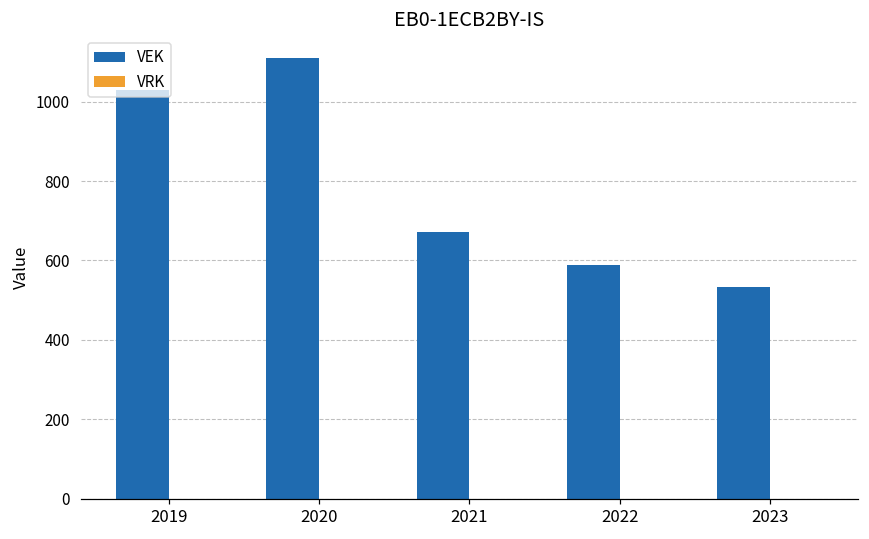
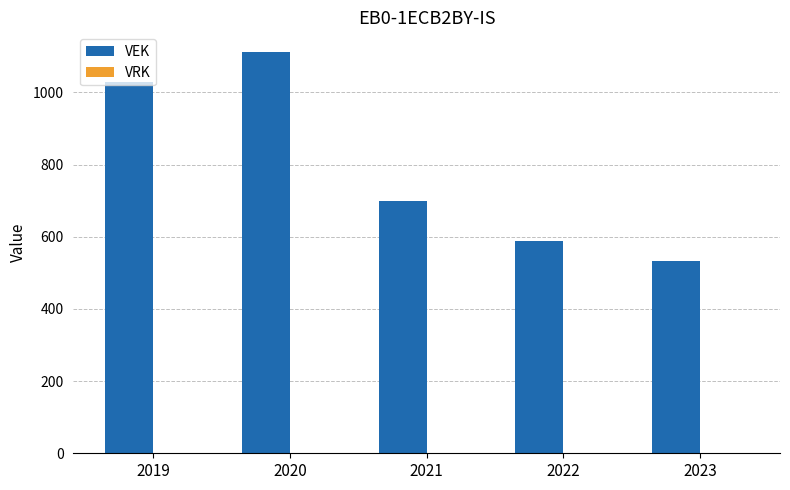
  {
    "VEK": {
      "2020": 1110,
-     "2021": 670,
+     "2021": 700,
      "2022": 590,
      "2023": 530
    },
    "VRK": {
      "2019": 0,
      "2020": 0,
      "2021": 0,
      "2022": 0,
      "2023": 0
    }
  }
